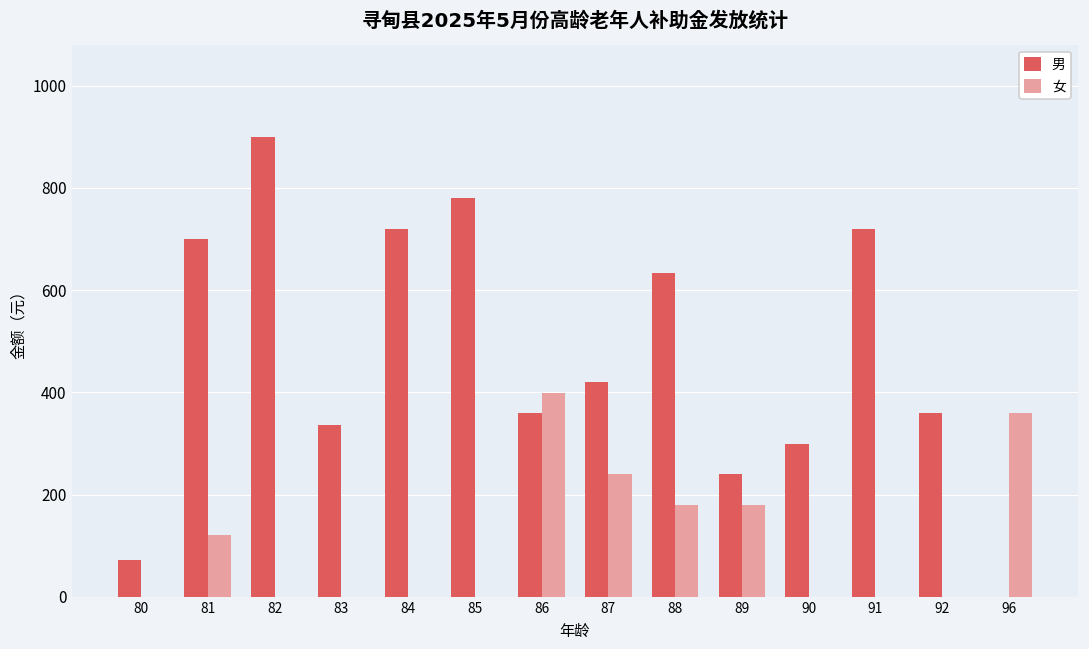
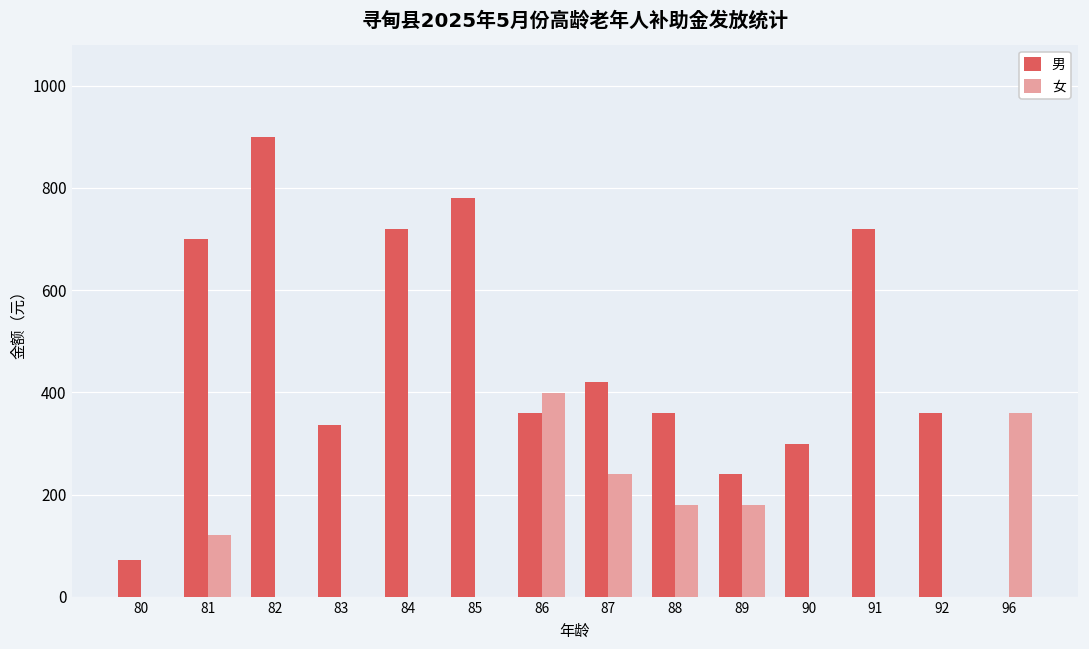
  {
    "男": {
      "80": 70,
      "81": 700,
      "82": 900,
      "83": 340,
      "84": 720,
      "85": 780,
      "86": 360,
      "87": 420,
-     "88": 630,
+     "88": 360,
      "89": 240,
      "90": 300,
      "91": 720,
      "92": 360,
      "96": 0
    },
    "女": {
      "80": 0,
      "81": 120,
      "82": 0,
      "83": 0,
      "84": 0,
      "85": 0,
      "86": 400,
      "87": 240,
      "88": 180,
      "89": 180,
      "90": 0,
      "91": 0,
      "92": 0,
      "96": 360
    }
  }
